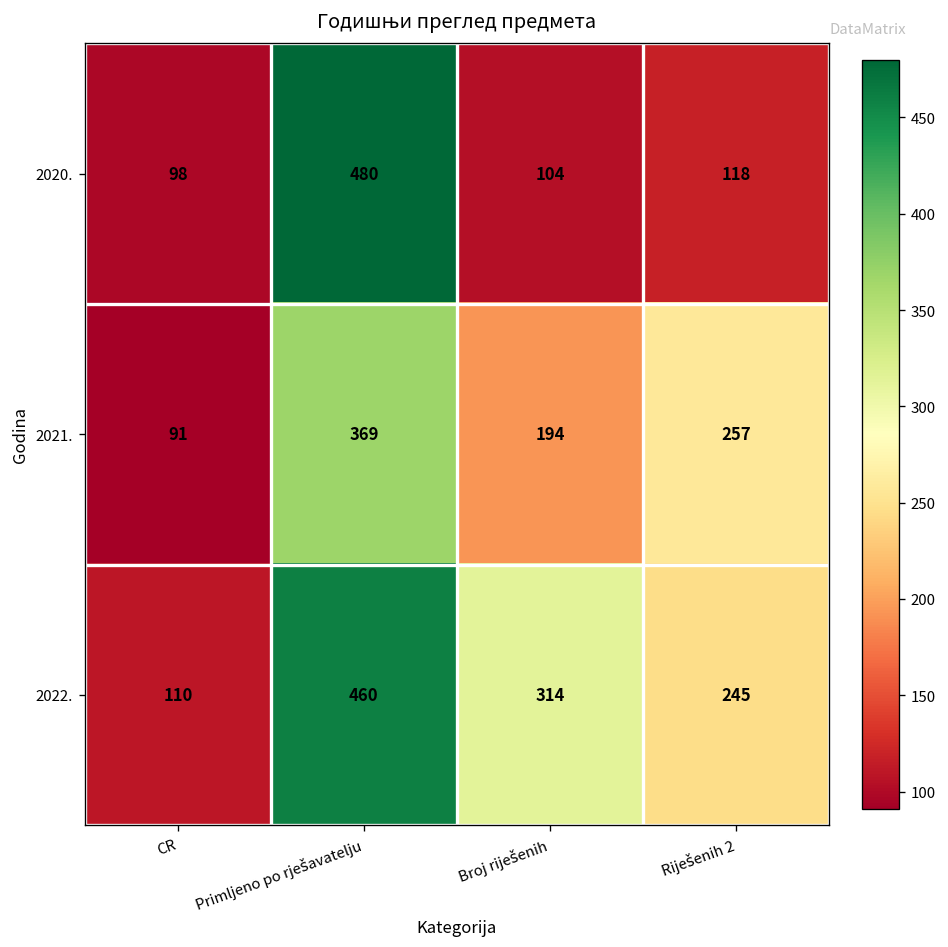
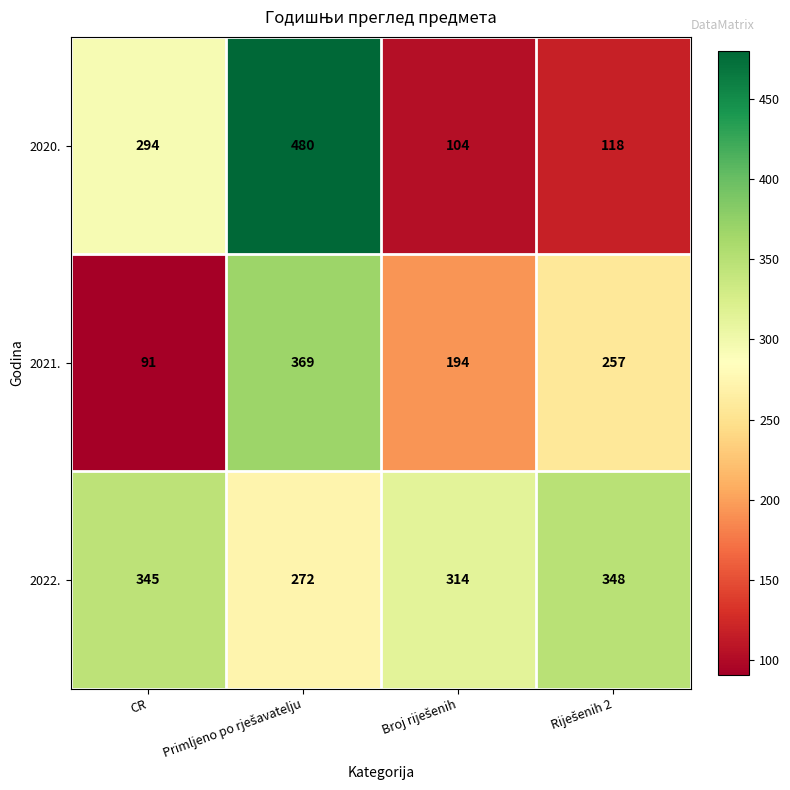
  {
    "2020.": {
-     "CR": 98,
+     "CR": 294,
      "Primljeno po rješavatelju": 480,
      "Broj riješenih": 104,
      "Riješenih 2": 118
    },
    "2021.": {
      "CR": 91,
      "Primljeno po rješavatelju": 369,
      "Broj riješenih": 194,
      "Riješenih 2": 257
    },
    "2022.": {
-     "CR": 110,
-     "Primljeno po rješavatelju": 460,
+     "CR": 345,
+     "Primljeno po rješavatelju": 272,
      "Broj riješenih": 314,
-     "Riješenih 2": 245
+     "Riješenih 2": 348
    }
  }
